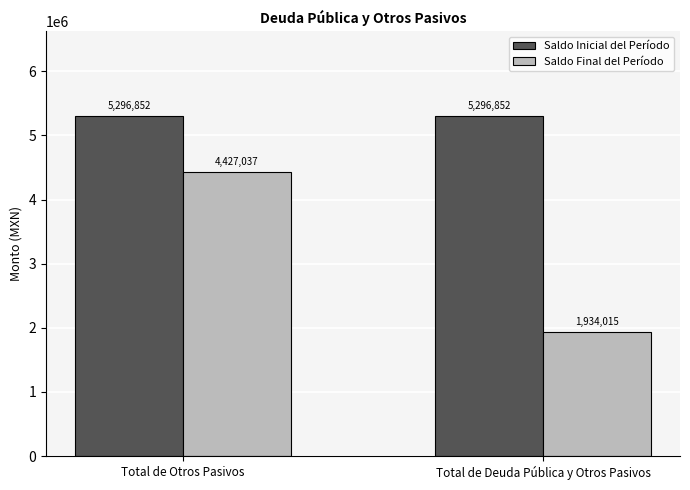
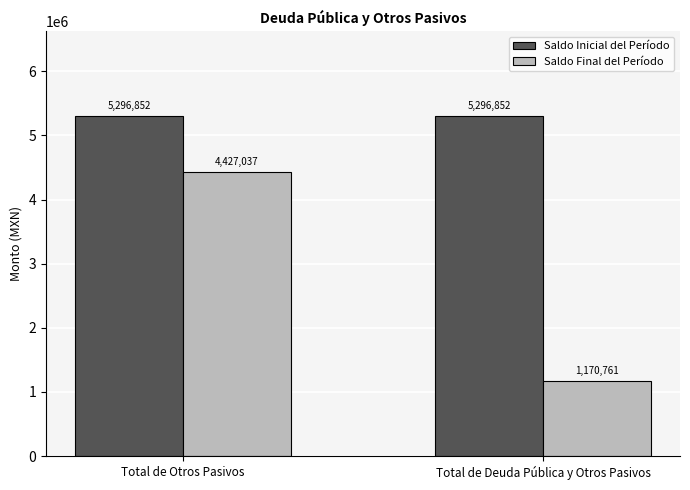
  {
    "Saldo Inicial del Período": {
      "Total de Otros Pasivos": "5,296,852",
      "Total de Deuda Pública y Otros Pasivos": "5,296,852"
    },
    "Saldo Final del Período": {
      "Total de Otros Pasivos": "4,427,037",
-     "Total de Deuda Pública y Otros Pasivos": "1,934,015"
+     "Total de Deuda Pública y Otros Pasivos": "1,170,761"
    }
  }
